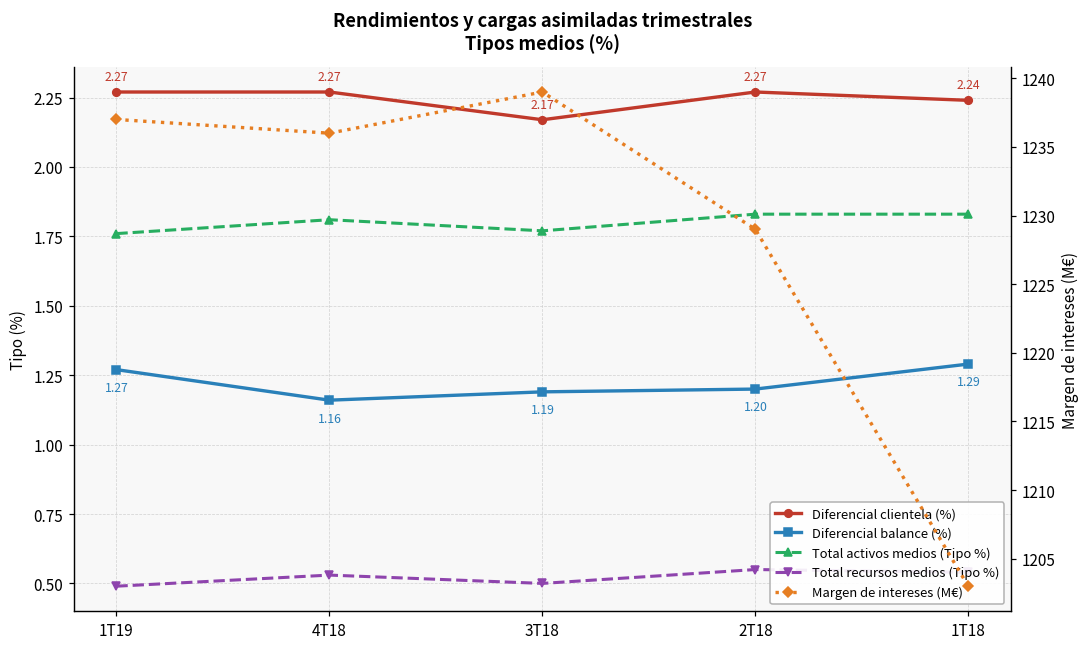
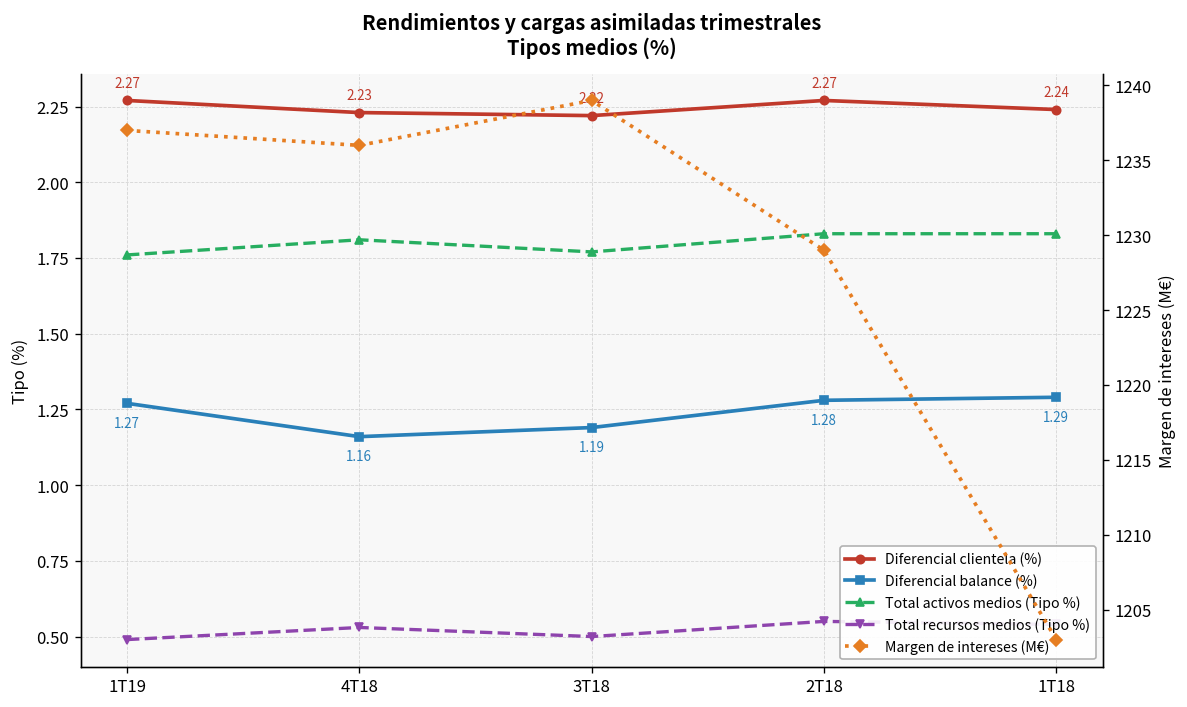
  {
    "Diferencial clientela (%)": {
      "1T19": 2.27,
-     "4T18": 2.27,
-     "3T18": 2.17,
+     "4T18": 2.23,
+     "3T18": 2.22,
      "2T18": 2.27,
      "1T18": 2.24
    },
    "Diferencial balance (%)": {
      "1T19": 1.27,
      "4T18": 1.16,
      "3T18": 1.19,
-     "2T18": 1.20,
+     "2T18": 1.28,
      "1T18": 1.29
    }
  }
